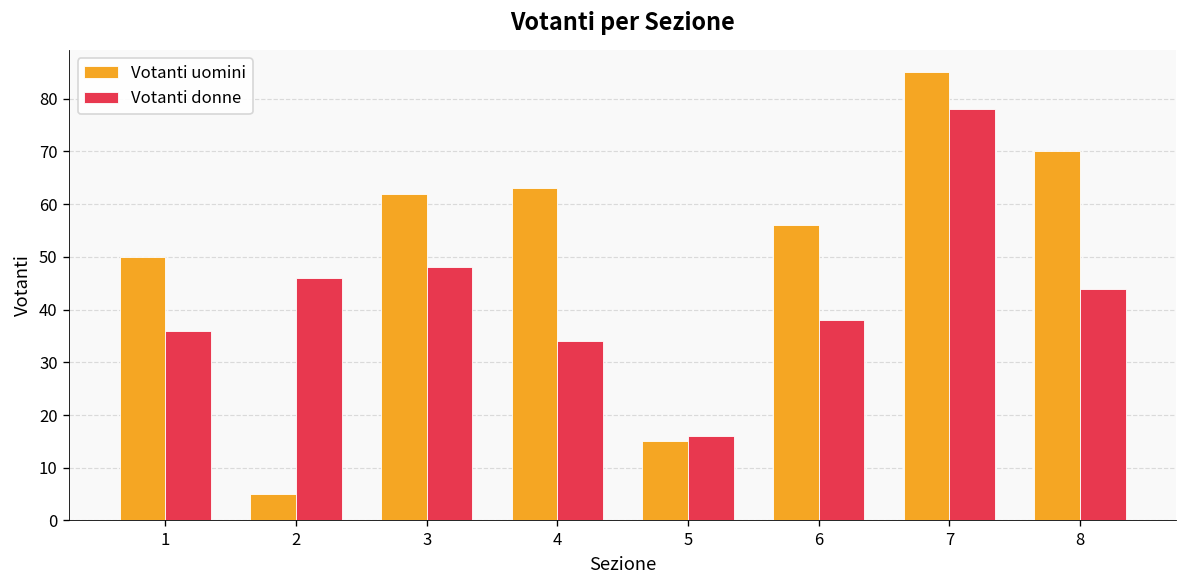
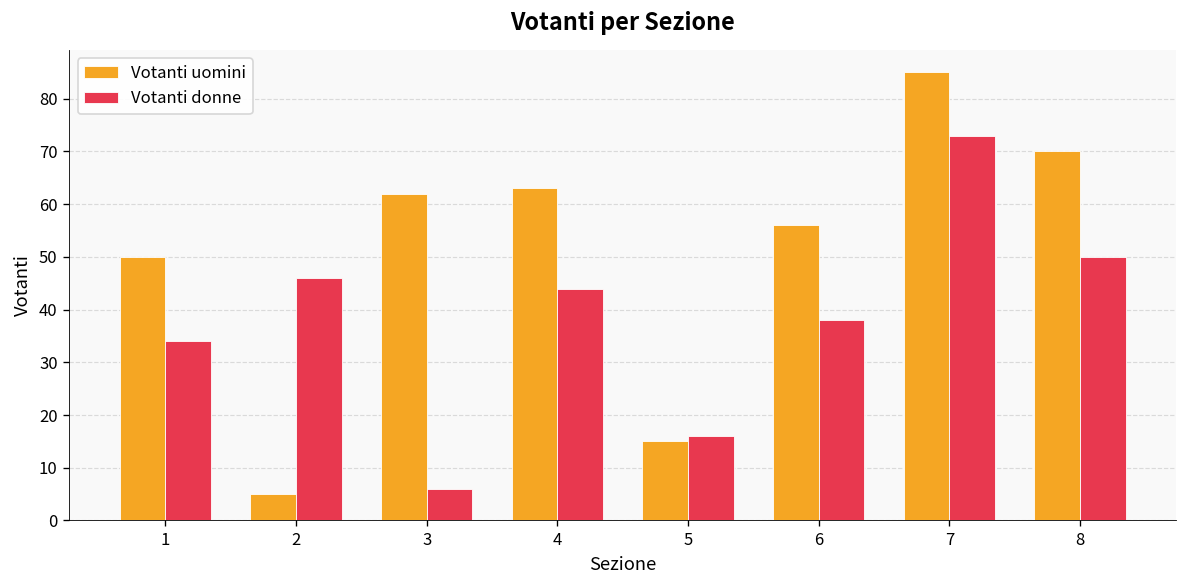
  {
    "Votanti uomini": {
      "1": 50,
      "2": 5,
      "3": 62,
      "4": 63,
      "5": 15,
      "6": 56,
      "7": 85,
      "8": 70
    },
    "Votanti donne": {
-     "1": 36,
+     "1": 34,
      "2": 46,
-     "3": 48,
-     "4": 34,
+     "3": 6,
+     "4": 44,
      "5": 16,
      "6": 38,
-     "7": 78,
-     "8": 44
+     "7": 73,
+     "8": 50
    }
  }
